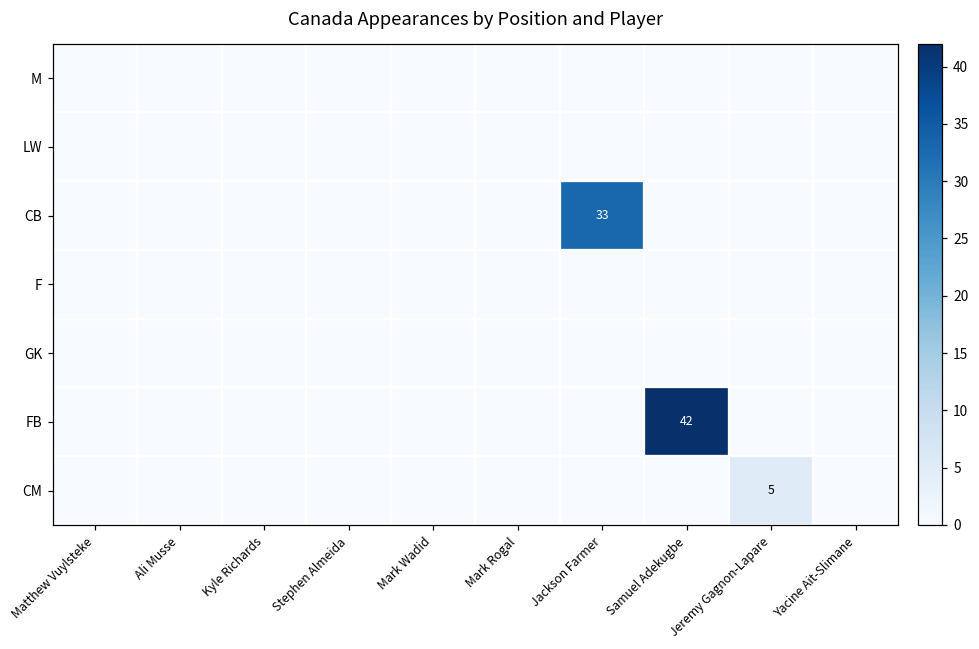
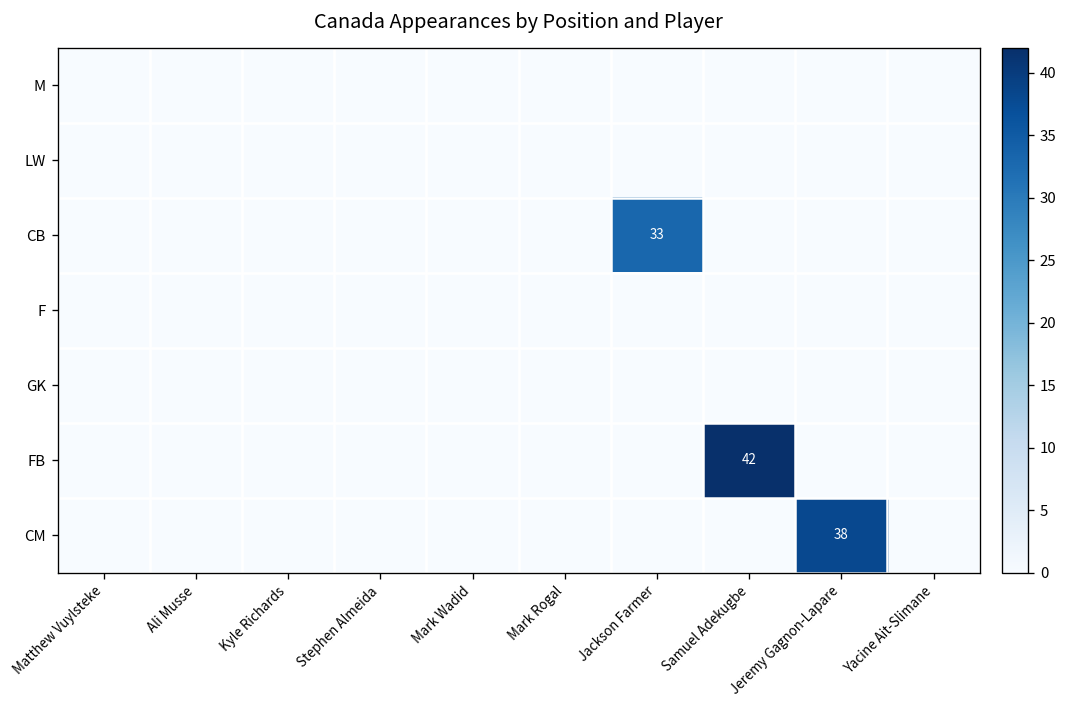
  {
    "CB": {
      "Jackson Farmer": 33
    },
    "FB": {
      "Samuel Adekugbe": 42
    },
    "CM": {
-     "Jeremy Gagnon-Lapare": 5
+     "Jeremy Gagnon-Lapare": 38
    }
  }
